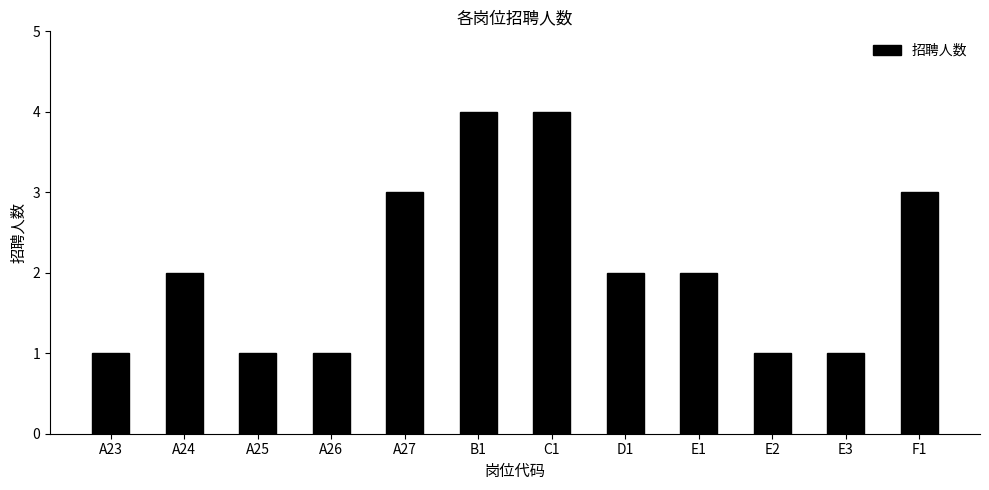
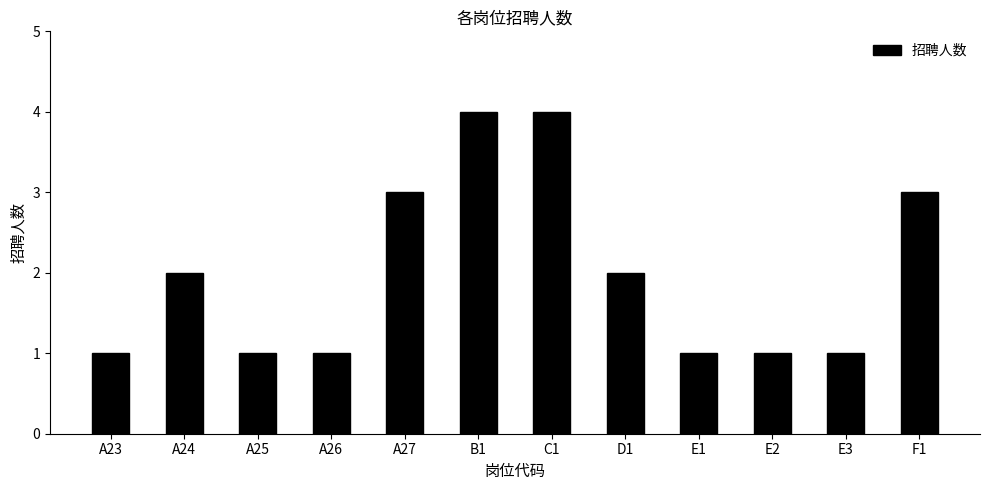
  {
    "A23": 1,
    "A24": 2,
    "A25": 1,
    "A26": 1,
    "A27": 3,
    "B1": 4,
    "C1": 4,
    "D1": 2,
-   "E1": 2,
+   "E1": 1,
    "E2": 1,
    "E3": 1,
    "F1": 3
  }
